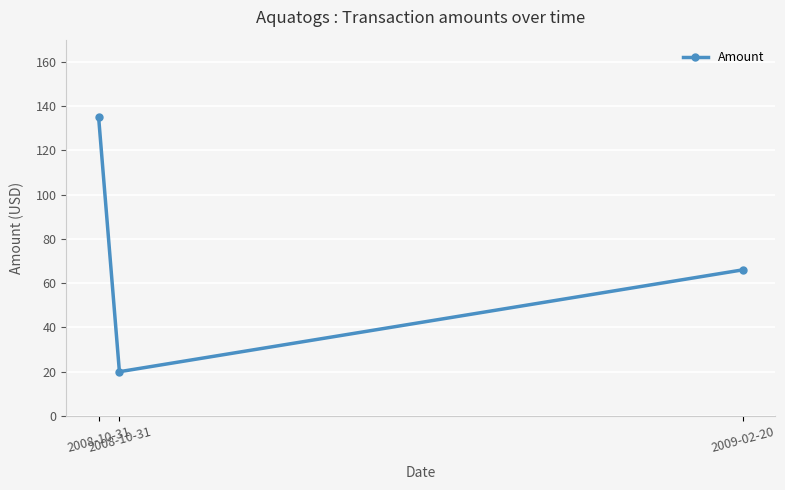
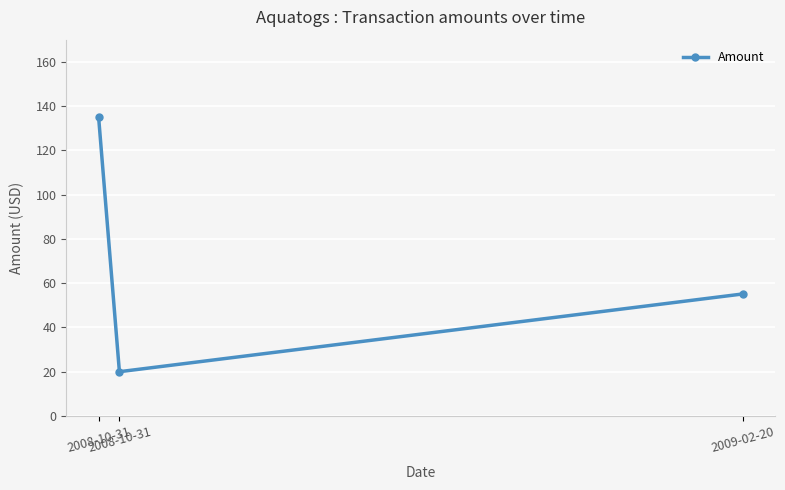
  {
-   "2009-02-20": 66
+   "2009-02-20": 55
  }
